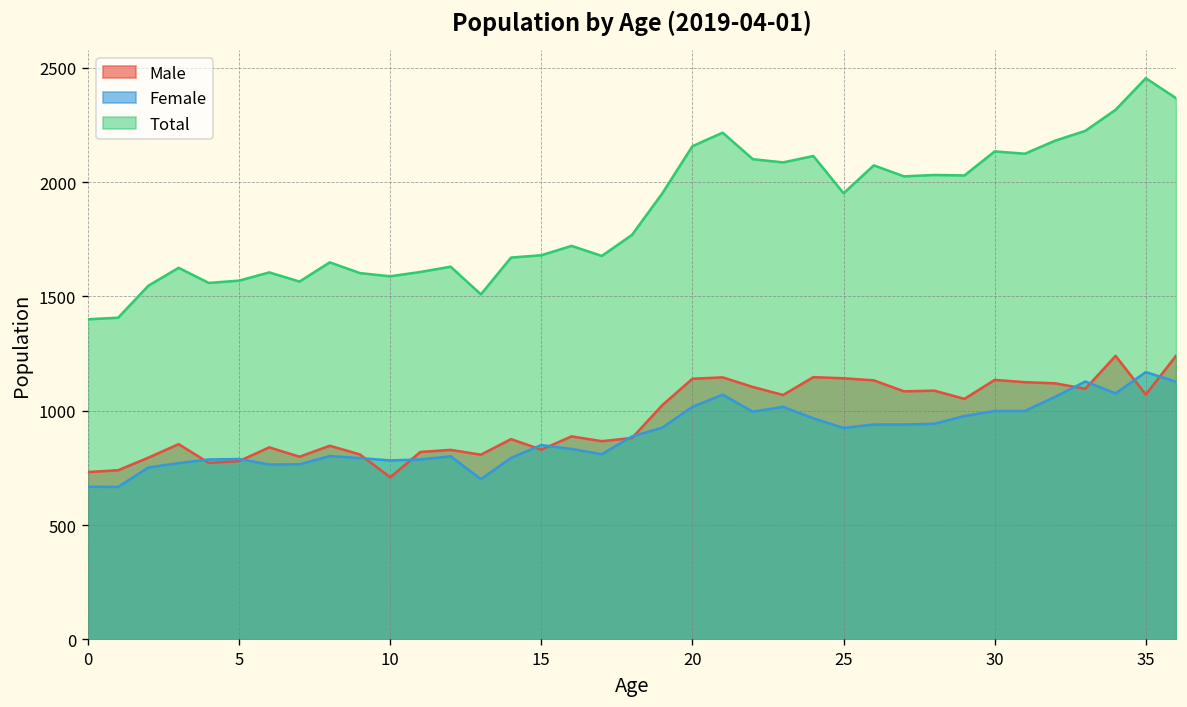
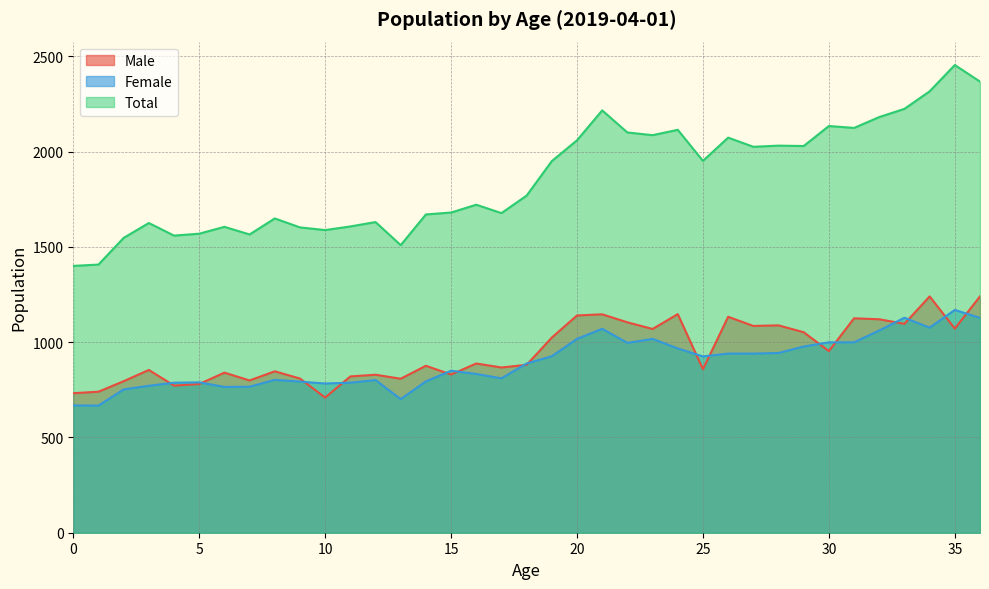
  {
    "Male": {
      "0": 730,
      "10": 710,
      "15": 830,
      "20": 1140,
-     "25": 1140,
-     "30": 1140,
+     "25": 860,
+     "30": 950,
      "35": 1070
    },
    "Female": {
      "0": 670,
      "10": 780,
      "15": 850,
      "20": 1020,
      "25": 930,
      "30": 1000,
      "35": 1170
    },
    "Total": {
      "0": 1400,
      "5": 1570,
      "10": 1590,
      "15": 1680,
-     "20": 2160,
+     "20": 2060,
      "25": 1950,
      "30": 2130,
      "35": 2450
    }
  }
